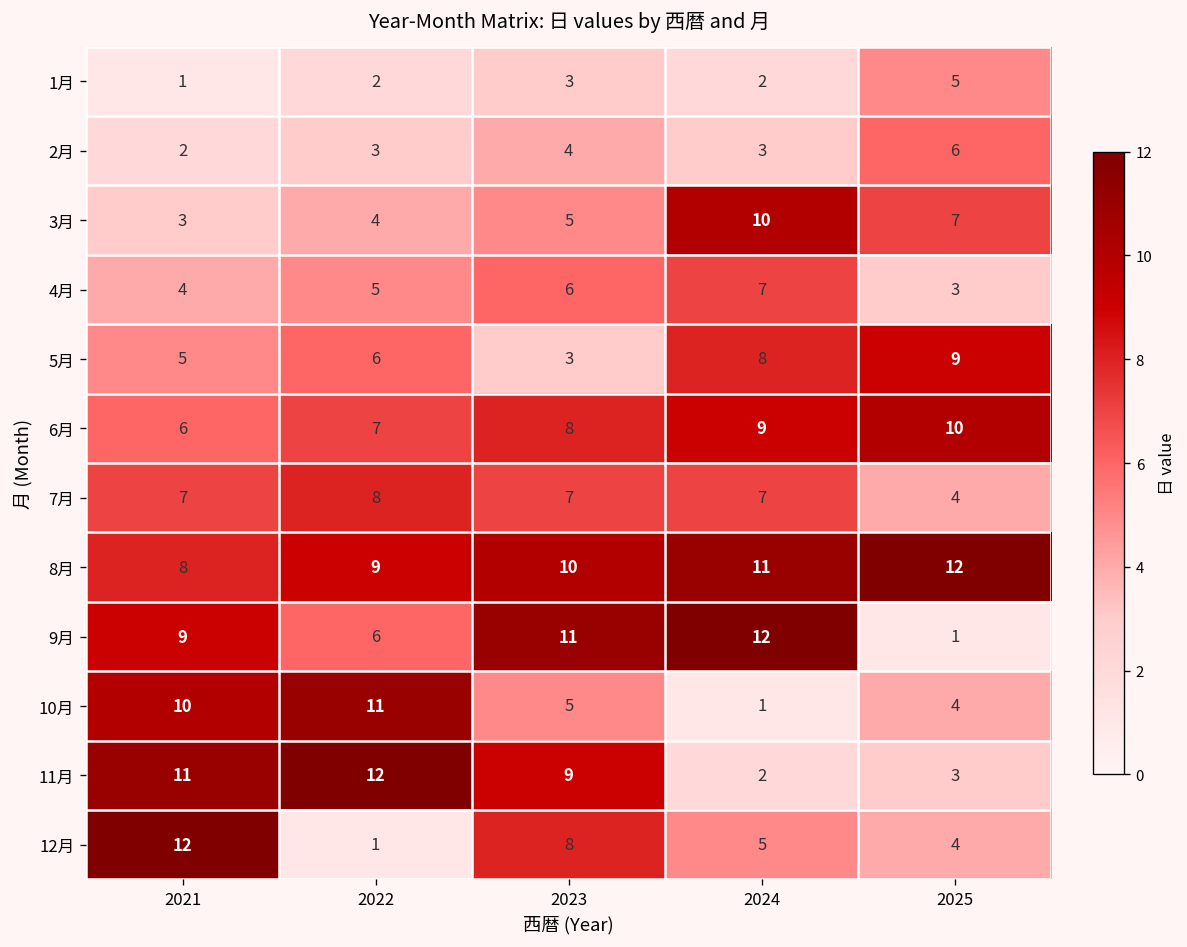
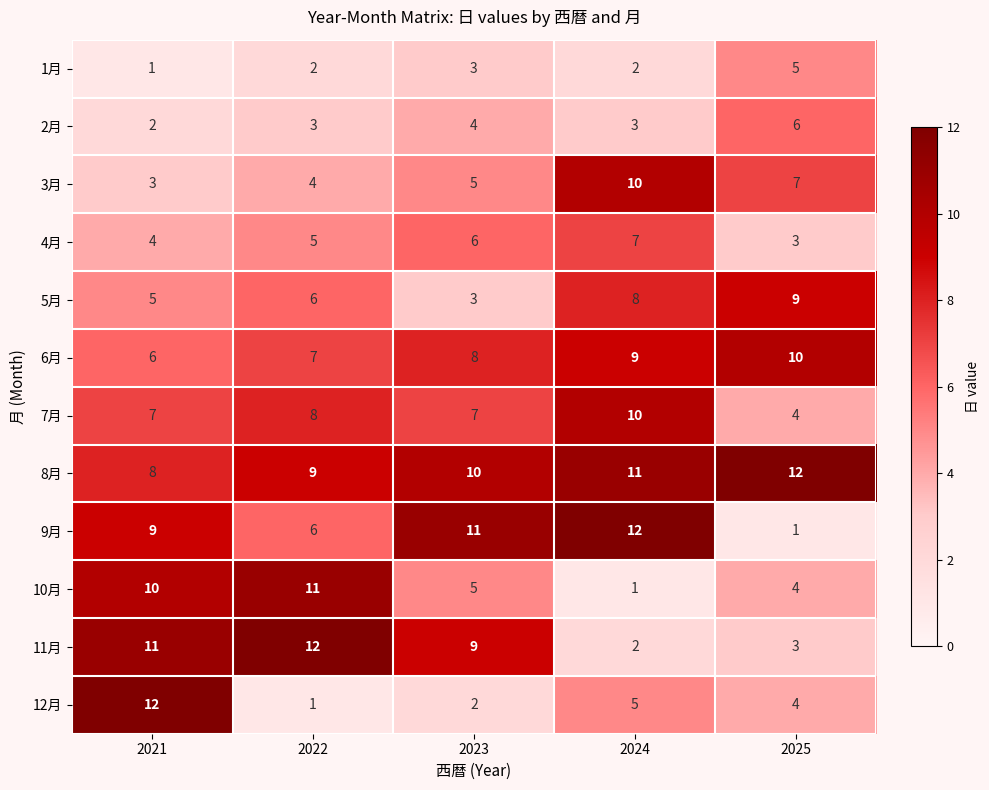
  {
    "1月": {
      "2021": 1,
      "2022": 2,
      "2023": 3,
      "2024": 2,
      "2025": 5
    },
    "2月": {
      "2021": 2,
      "2022": 3,
      "2023": 4,
      "2024": 3,
      "2025": 6
    },
    "3月": {
      "2021": 3,
      "2022": 4,
      "2023": 5,
      "2024": 10,
      "2025": 7
    },
    "4月": {
      "2021": 4,
      "2022": 5,
      "2023": 6,
      "2024": 7,
      "2025": 3
    },
    "5月": {
      "2021": 5,
      "2022": 6,
      "2023": 3,
      "2024": 8,
      "2025": 9
    },
    "6月": {
      "2021": 6,
      "2022": 7,
      "2023": 8,
      "2024": 9,
      "2025": 10
    },
    "7月": {
      "2021": 7,
      "2022": 8,
      "2023": 7,
-     "2024": 7,
+     "2024": 10,
      "2025": 4
    },
    "8月": {
      "2021": 8,
      "2022": 9,
      "2023": 10,
      "2024": 11,
      "2025": 12
    },
    "9月": {
      "2021": 9,
      "2022": 6,
      "2023": 11,
      "2024": 12,
      "2025": 1
    },
    "10月": {
      "2021": 10,
      "2022": 11,
      "2023": 5,
      "2024": 1,
      "2025": 4
    },
    "11月": {
      "2021": 11,
      "2022": 12,
      "2023": 9,
      "2024": 2,
      "2025": 3
    },
    "12月": {
      "2021": 12,
      "2022": 1,
-     "2023": 8,
+     "2023": 2,
      "2024": 5,
      "2025": 4
    }
  }
